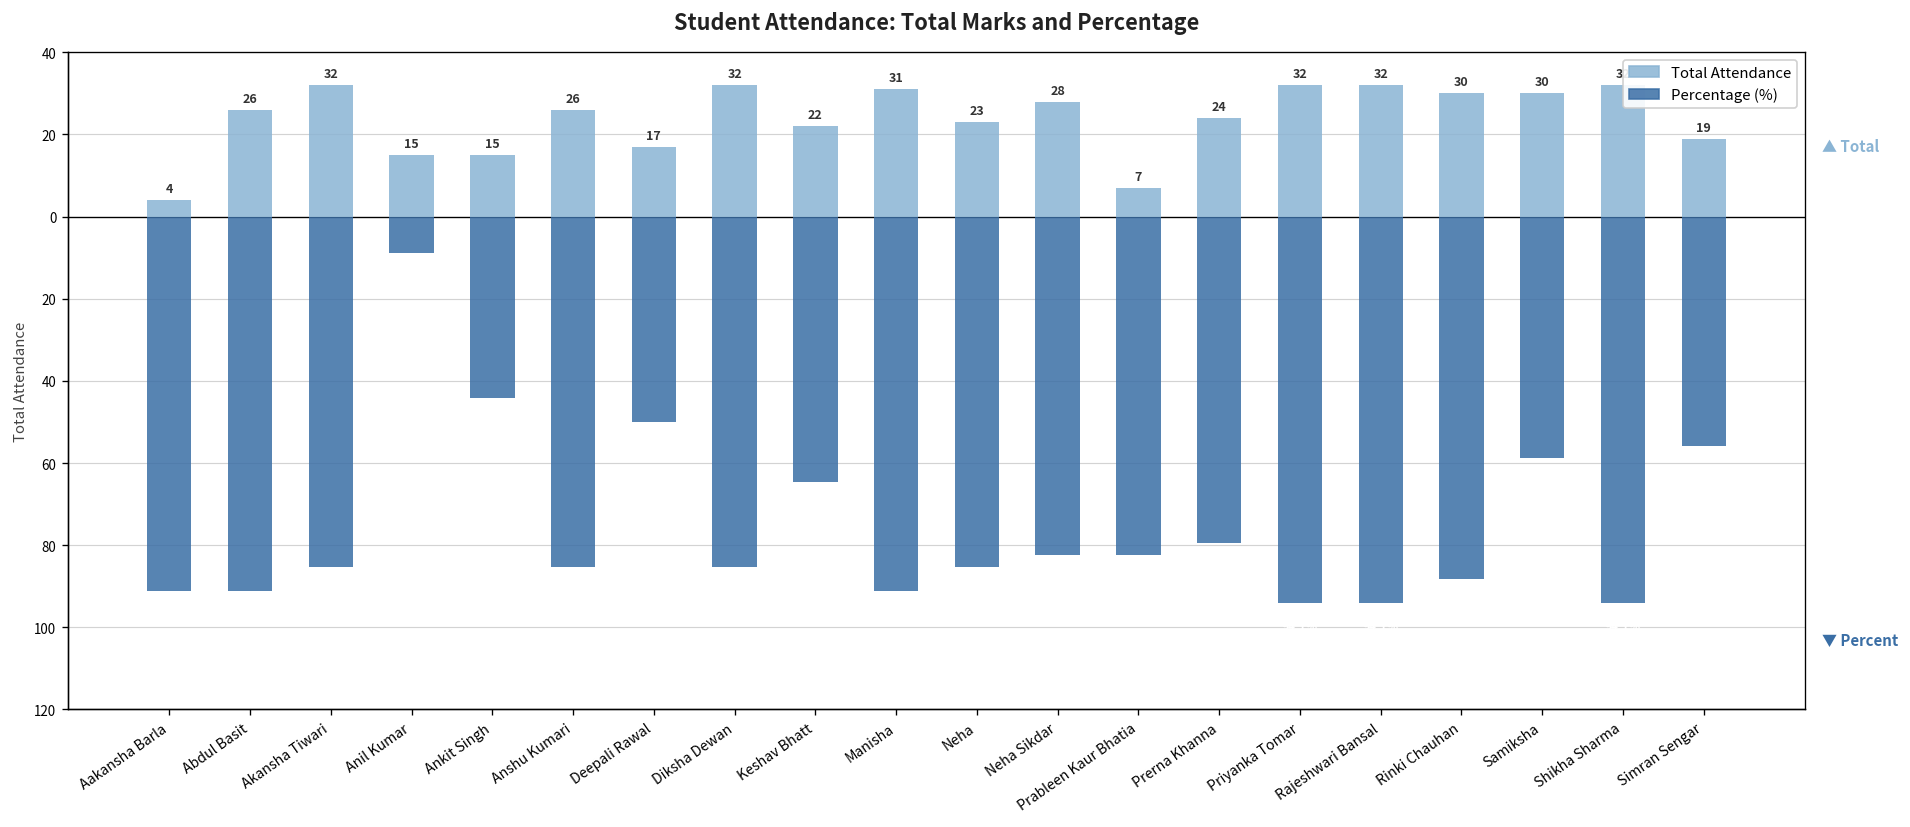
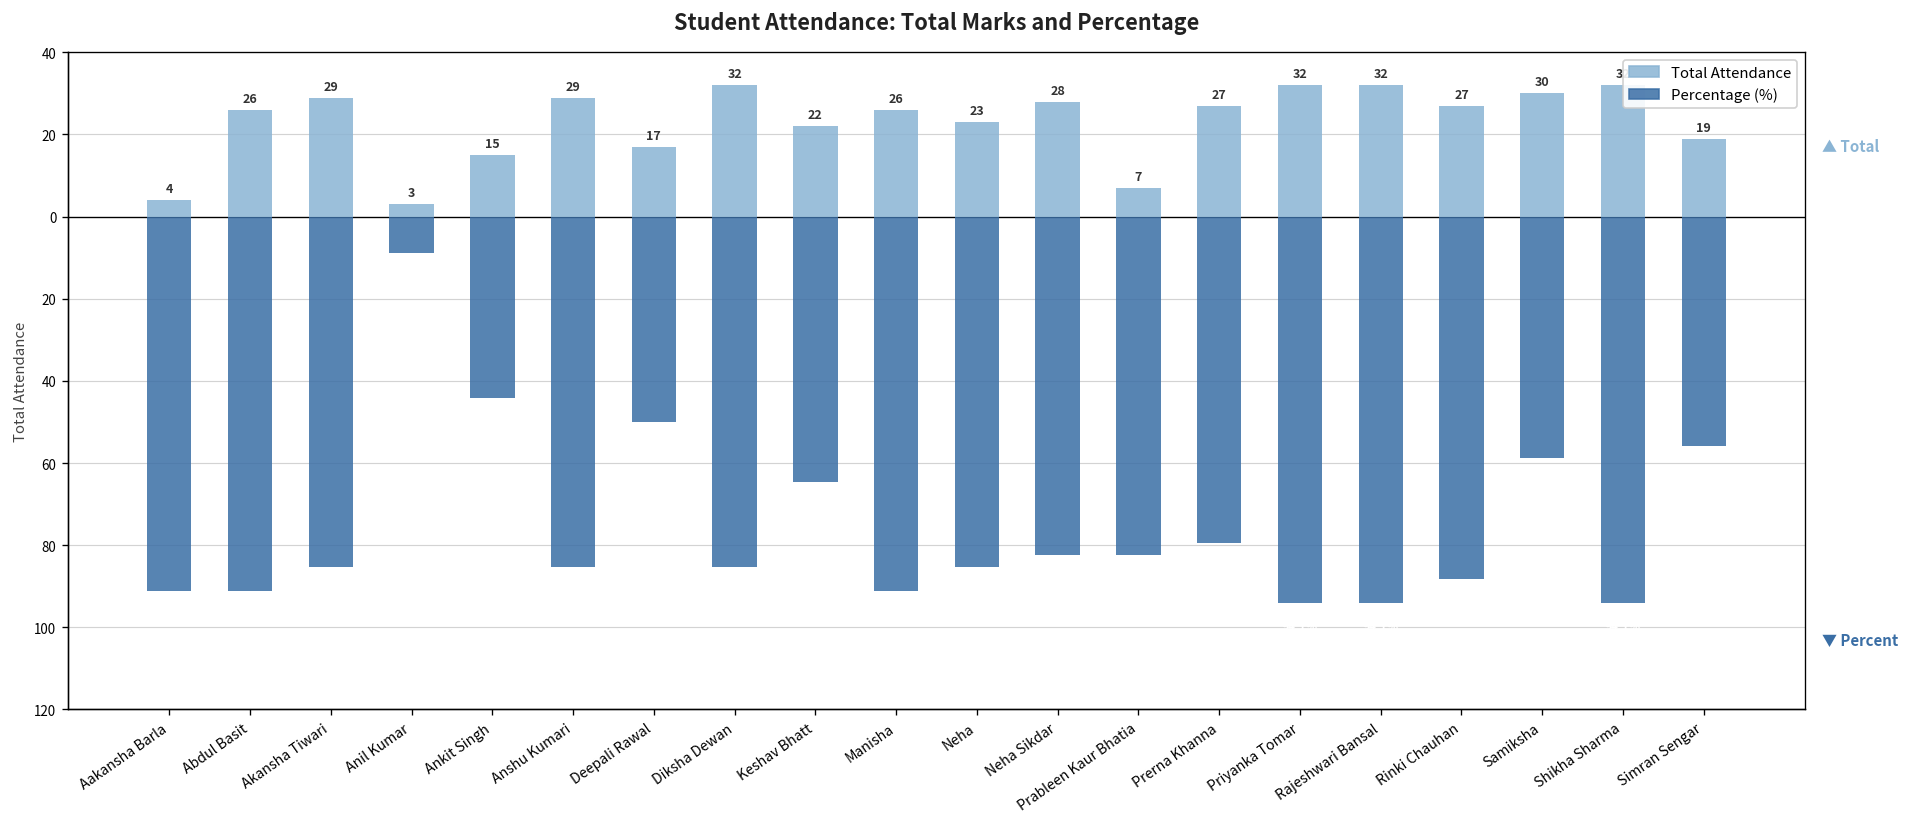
  {
    "Total Attendance": {
      "Aakansha Barla": 4,
      "Abdul Basit": 26,
-     "Akansha Tiwari": 32,
-     "Anil Kumar": 15,
+     "Akansha Tiwari": 29,
+     "Anil Kumar": 3,
      "Ankit Singh": 15,
-     "Anshu Kumari": 26,
+     "Anshu Kumari": 29,
      "Deepali Rawal": 17,
      "Diksha Dewan": 32,
      "Keshav Bhatt": 22,
-     "Manisha": 31,
+     "Manisha": 26,
      "Neha": 23,
      "Neha Sikdar": 28,
      "Prableen Kaur Bhatia": 7,
-     "Prerna Khanna": 24,
+     "Prerna Khanna": 27,
      "Priyanka Tomar": 32,
      "Rajeshwari Bansal": 32,
-     "Rinki Chauhan": 30,
+     "Rinki Chauhan": 27,
      "Samiksha": 30,
      "Simran Sengar": 19
    }
  }
